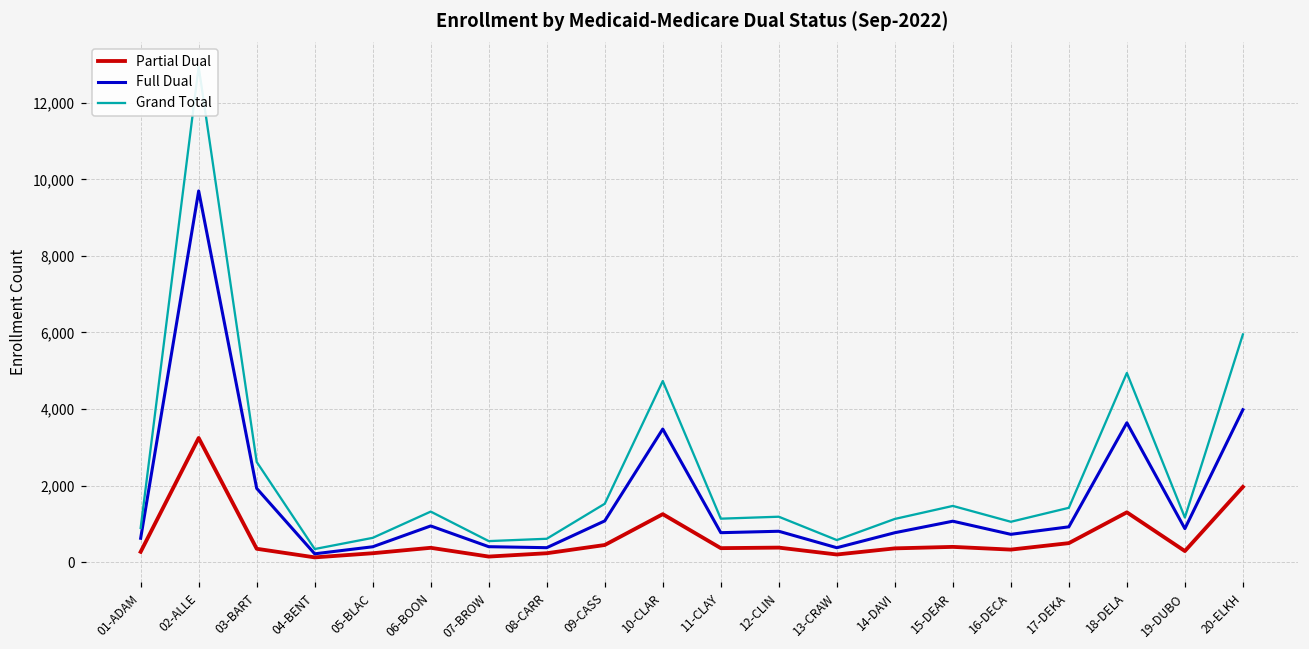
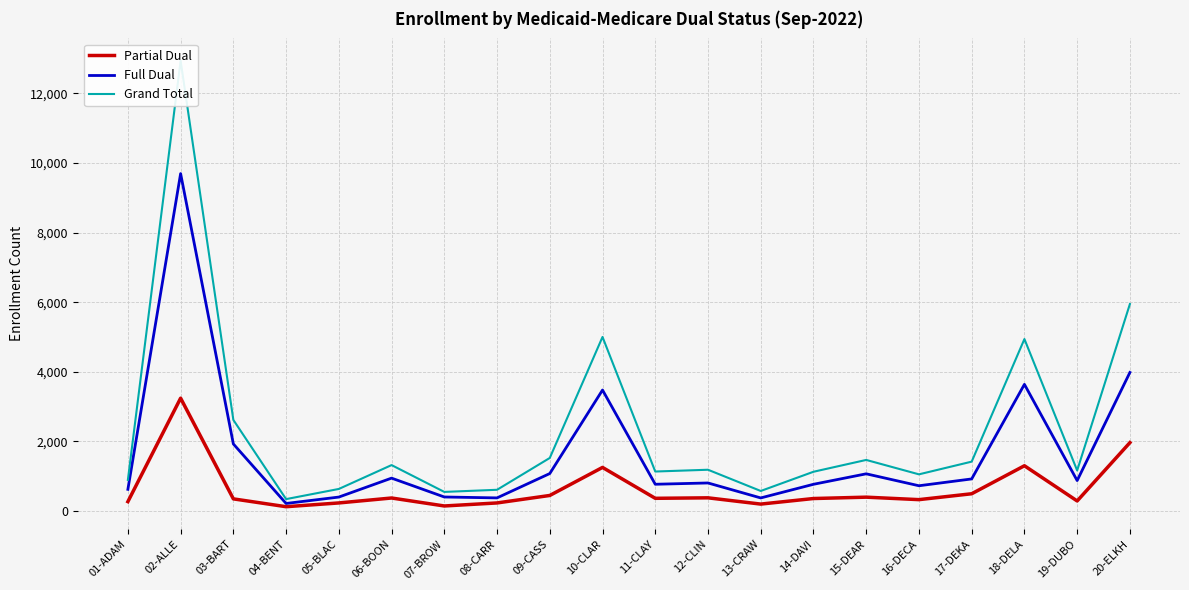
  {
    "Partial Dual": {
      "01-ADAM": "300",
      "02-ALLE": "3,200",
      "03-BART": "400",
      "04-BENT": "100",
      "05-BLAC": "200",
      "06-BOON": "400",
      "07-BROW": "100",
      "08-CARR": "200",
      "09-CASS": "400",
      "10-CLAR": "1,300",
      "11-CLAY": "400",
      "12-CLIN": "400",
      "13-CRAW": "200",
      "14-DAVI": "400",
      "15-DEAR": "400",
      "16-DECA": "300",
      "17-DEKA": "500",
      "18-DELA": "1,300",
      "19-DUBO": "300",
      "20-ELKH": "2,000"
    },
    "Full Dual": {
      "01-ADAM": "600",
      "02-ALLE": "9,700",
      "03-BART": "1,900",
      "04-BENT": "200",
      "05-BLAC": "400",
      "06-BOON": "900",
      "07-BROW": "400",
      "08-CARR": "400",
      "09-CASS": "1,100",
      "10-CLAR": "3,500",
      "11-CLAY": "800",
      "12-CLIN": "800",
      "13-CRAW": "400",
      "14-DAVI": "800",
      "15-DEAR": "1,100",
      "16-DECA": "700",
      "17-DEKA": "900",
      "18-DELA": "3,600",
      "19-DUBO": "900",
      "20-ELKH": "4,000"
    },
    "Grand Total": {
      "01-ADAM": "900",
      "03-BART": "2,600",
      "04-BENT": "300",
      "05-BLAC": "600",
      "06-BOON": "1,300",
      "07-BROW": "600",
      "08-CARR": "600",
      "09-CASS": "1,500",
-     "10-CLAR": "4,700",
+     "10-CLAR": "5,000",
      "11-CLAY": "1,100",
      "12-CLIN": "1,200",
      "13-CRAW": "600",
      "14-DAVI": "1,100",
      "15-DEAR": "1,500",
      "16-DECA": "1,100",
      "17-DEKA": "1,400",
      "18-DELA": "4,900",
      "19-DUBO": "1,200",
      "20-ELKH": "5,900"
    }
  }
